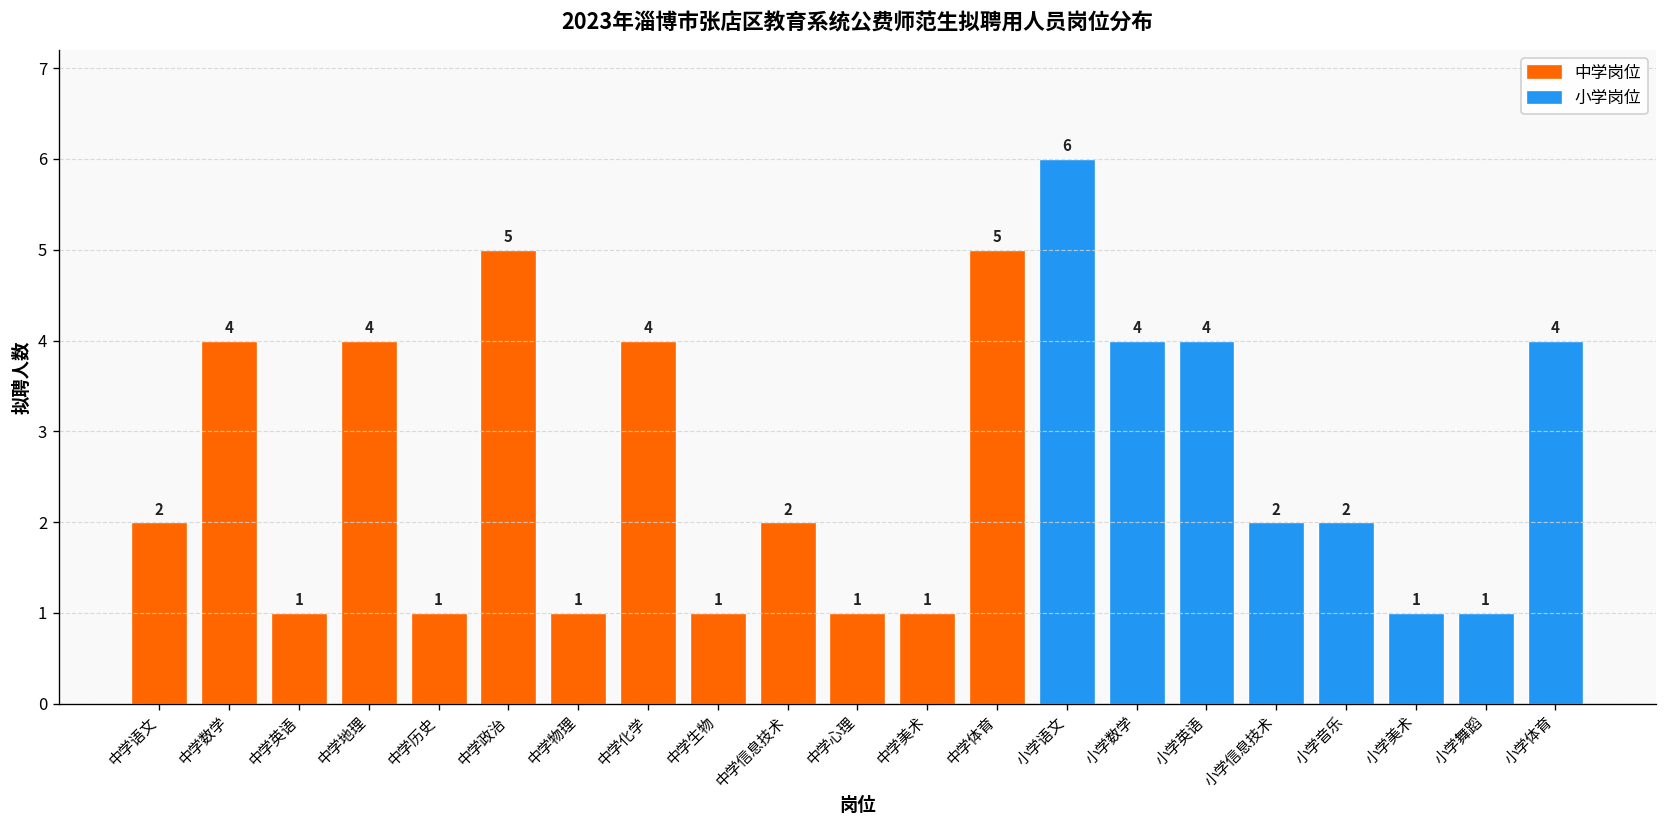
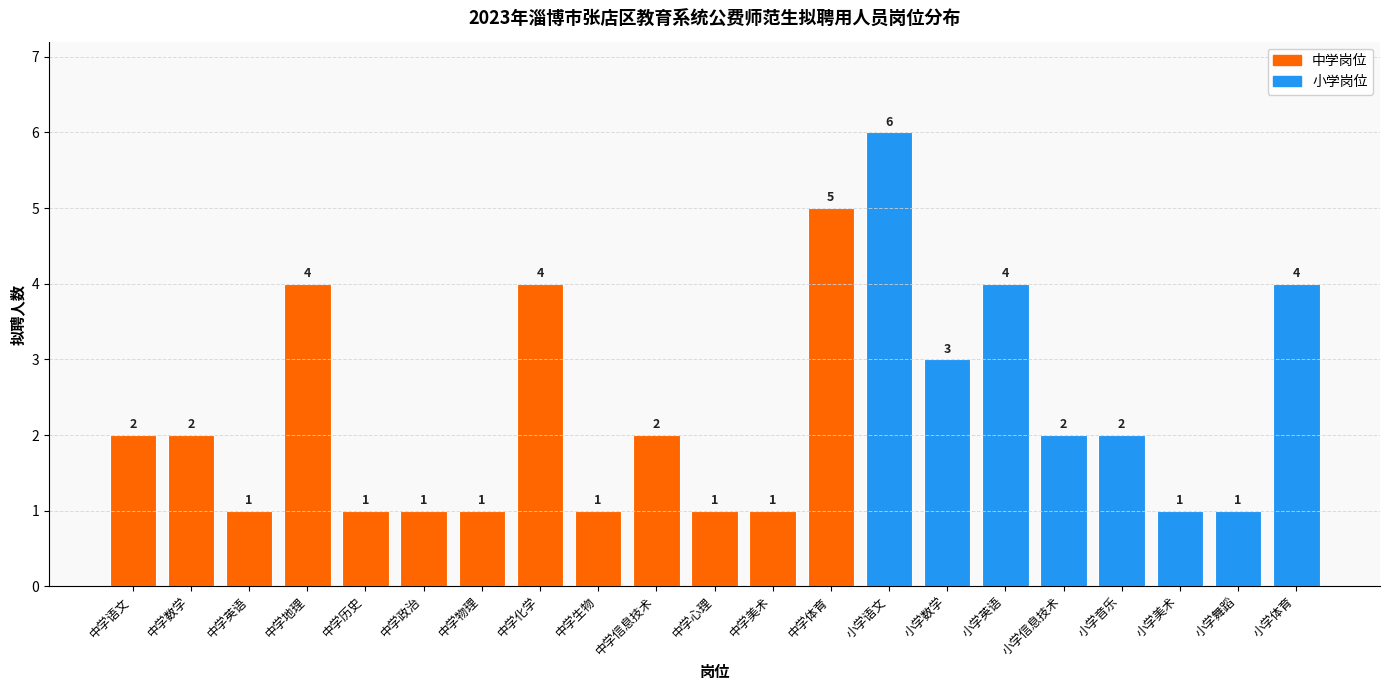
  {
    "中学语文": 2,
-   "中学数学": 4,
+   "中学数学": 2,
    "中学英语": 1,
    "中学地理": 4,
    "中学历史": 1,
-   "中学政治": 5,
+   "中学政治": 1,
    "中学物理": 1,
    "中学化学": 4,
    "中学生物": 1,
    "中学信息技术": 2,
    "中学心理": 1,
    "中学美术": 1,
    "中学体育": 5,
    "小学语文": 6,
-   "小学数学": 4,
+   "小学数学": 3,
    "小学英语": 4,
    "小学信息技术": 2,
    "小学音乐": 2,
    "小学美术": 1,
    "小学舞蹈": 1,
    "小学体育": 4
  }
